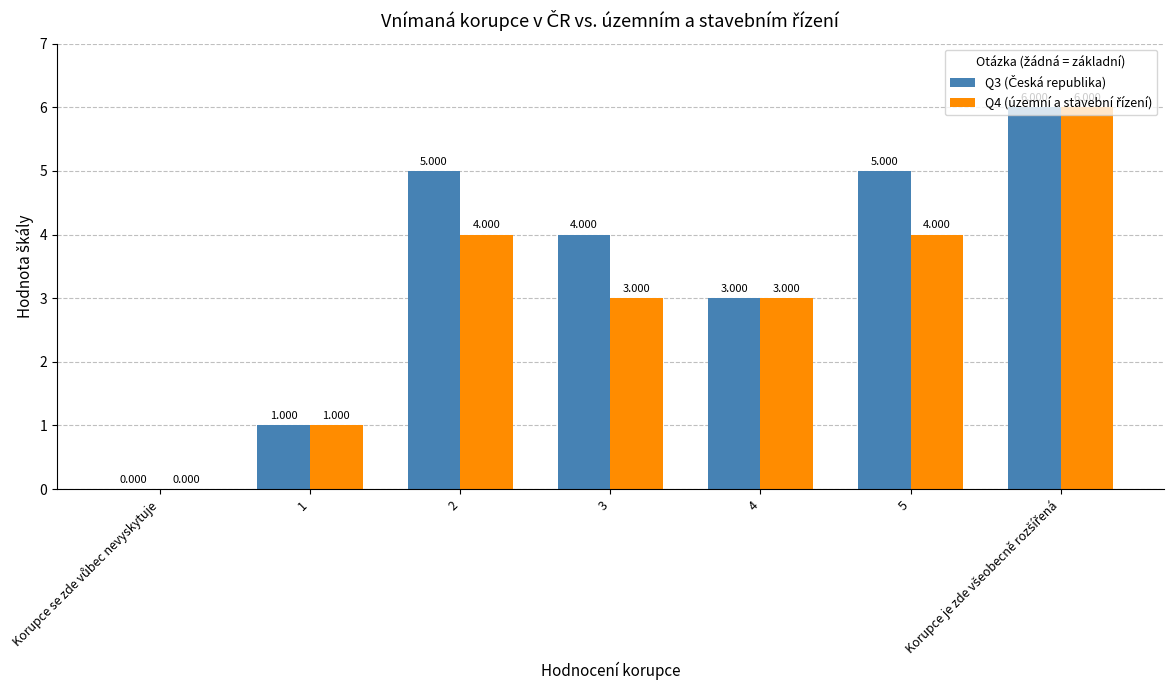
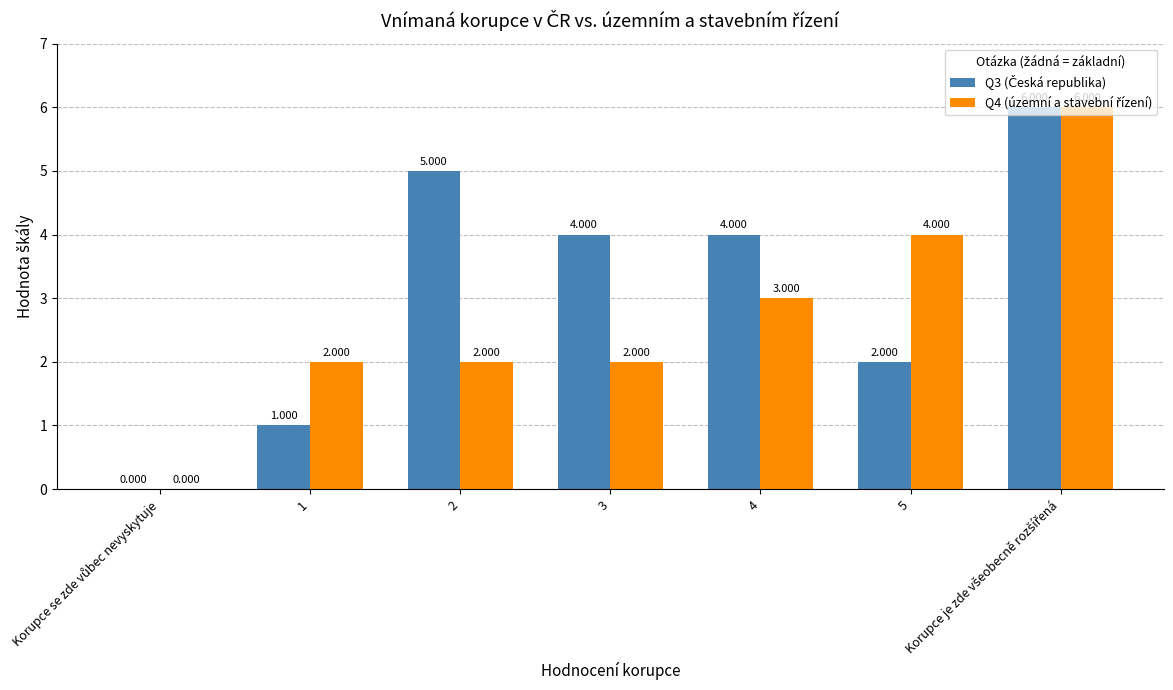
  {
    "Q3 (Česká republika)": {
      "Korupce se zde vůbec nevyskytuje": 0.000,
      "1": 1.000,
      "2": 5.000,
      "3": 4.000,
-     "4": 3.000,
-     "5": 5.000
+     "4": 4.000,
+     "5": 2.000
    },
    "Q4 (územní a stavební řízení)": {
      "Korupce se zde vůbec nevyskytuje": 0.000,
-     "1": 1.000,
-     "2": 4.000,
-     "3": 3.000,
+     "1": 2.000,
+     "2": 2.000,
+     "3": 2.000,
      "4": 3.000,
      "5": 4.000
    }
  }
